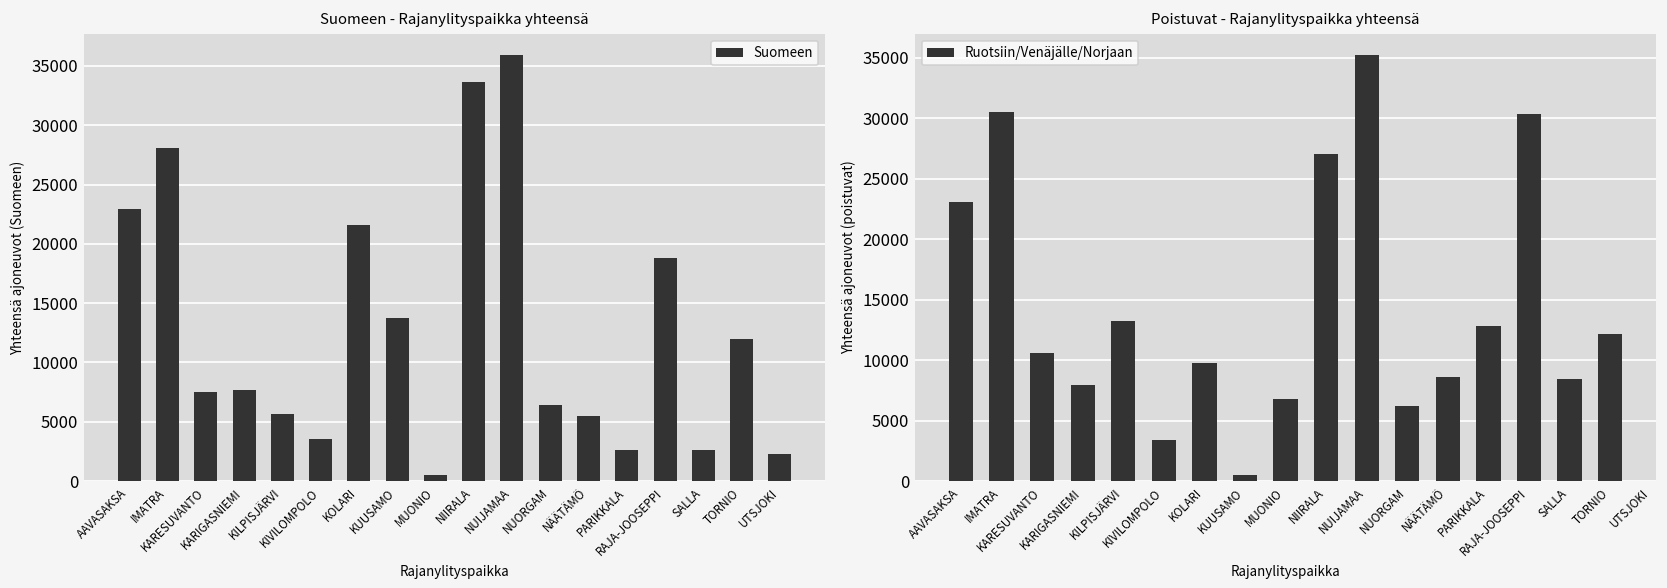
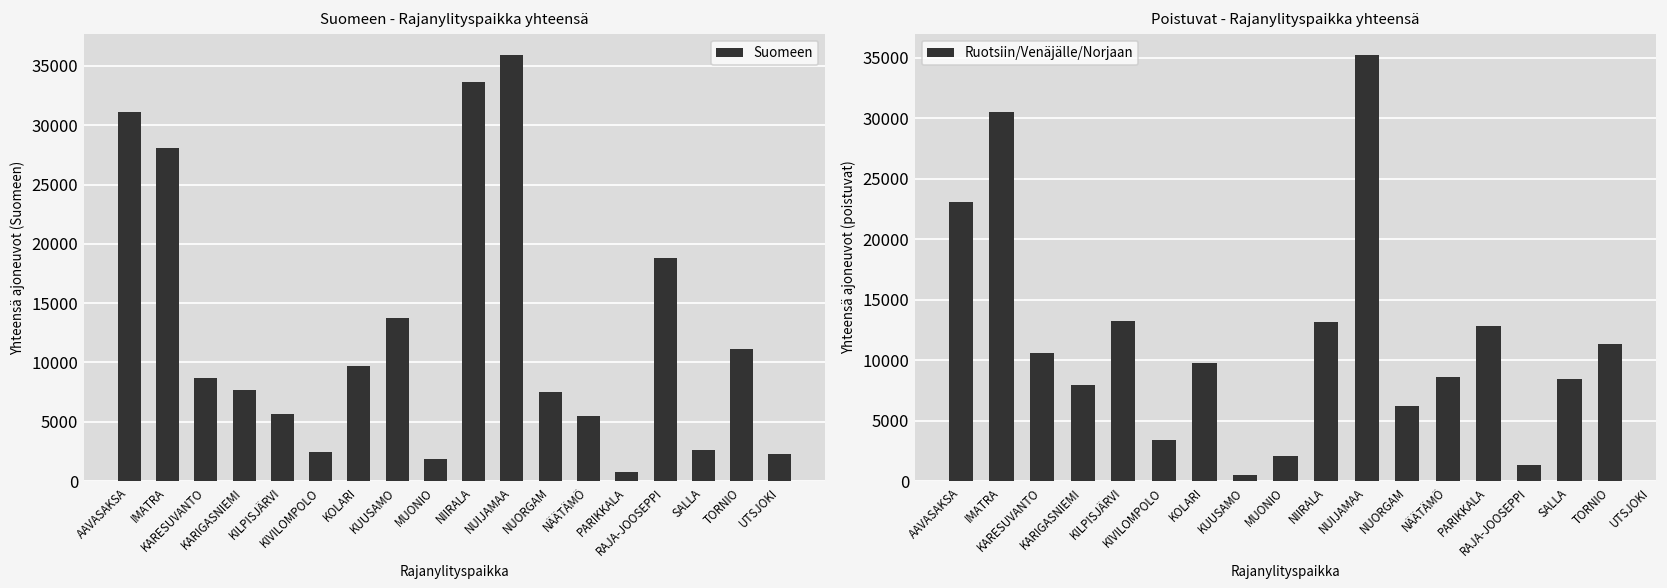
  {
    "Suomeen - Rajanylityspaikka yhteensä": {
-     "AAVASAKSA": 23000,
+     "AAVASAKSA": 31000,
      "IMATRA": 28000,
-     "KARESUVANTO": 8000,
+     "KARESUVANTO": 9000,
      "KARIGASNIEMI": 8000,
      "KILPISJÄRVI": 6000,
-     "KIVILOMPOLO": 4000,
-     "KOLARI": 22000,
+     "KIVILOMPOLO": 2000,
+     "KOLARI": 10000,
      "KUUSAMO": 14000,
-     "MUONIO": 1000,
+     "MUONIO": 2000,
      "NIIRALA": 34000,
      "NUIJAMAA": 36000,
-     "NUORGAM": 6000,
+     "NUORGAM": 8000,
      "NÄÄTÄMÖ": 5000,
-     "PARIKKALA": 3000,
+     "PARIKKALA": 1000,
      "RAJA-JOOSEPPI": 19000,
      "SALLA": 3000,
-     "TORNIO": 12000,
+     "TORNIO": 11000,
      "UTSJOKI": 2000
    },
    "Poistuvat - Rajanylityspaikka yhteensä": {
      "AAVASAKSA": 23100,
      "IMATRA": 30500,
      "KARESUVANTO": 10600,
      "KARIGASNIEMI": 7900,
      "KILPISJÄRVI": 13200,
      "KIVILOMPOLO": 3400,
      "KOLARI": 9700,
      "KUUSAMO": 500,
-     "MUONIO": 6800,
-     "NIIRALA": 27000,
+     "MUONIO": 2000,
+     "NIIRALA": 13100,
      "NUIJAMAA": 35200,
      "NUORGAM": 6200,
      "NÄÄTÄMÖ": 8600,
      "PARIKKALA": 12800,
-     "RAJA-JOOSEPPI": 30400,
+     "RAJA-JOOSEPPI": 1300,
      "SALLA": 8500,
-     "TORNIO": 12100
+     "TORNIO": 11300
    }
  }
